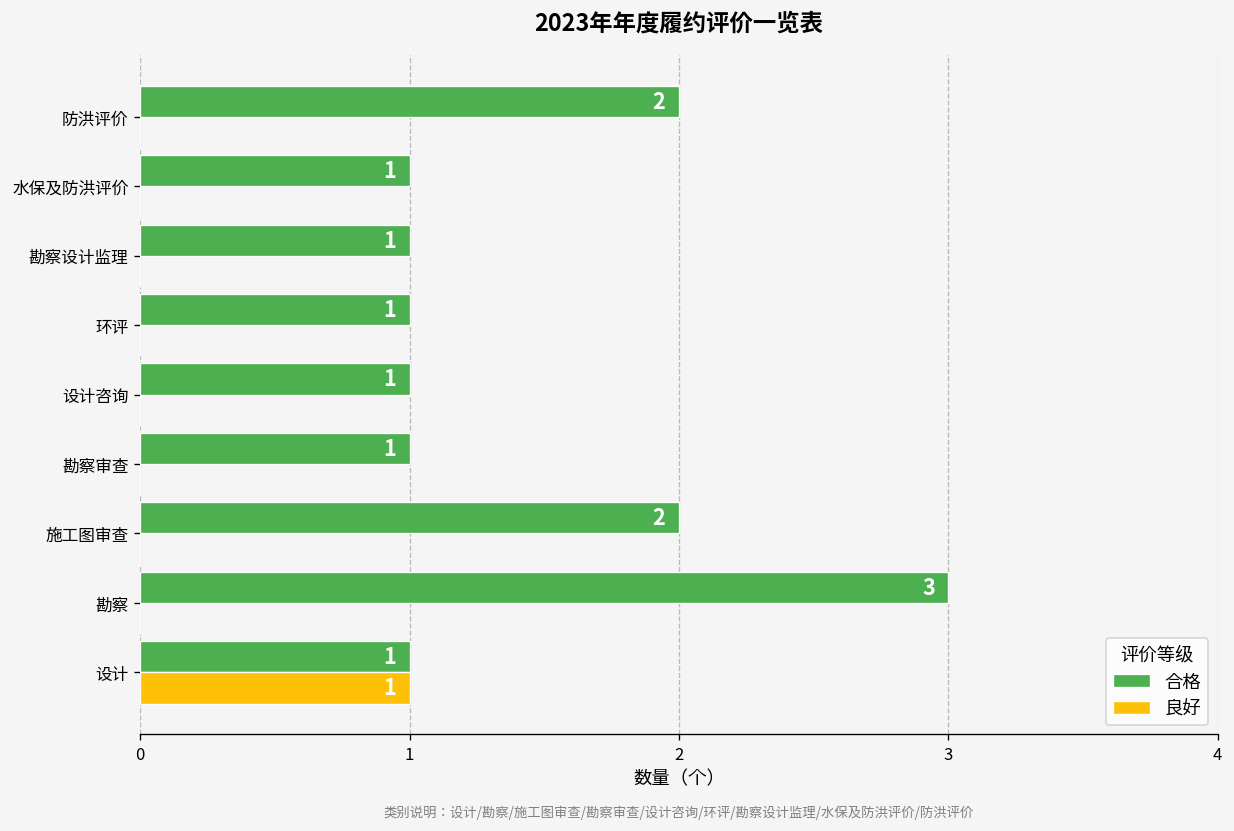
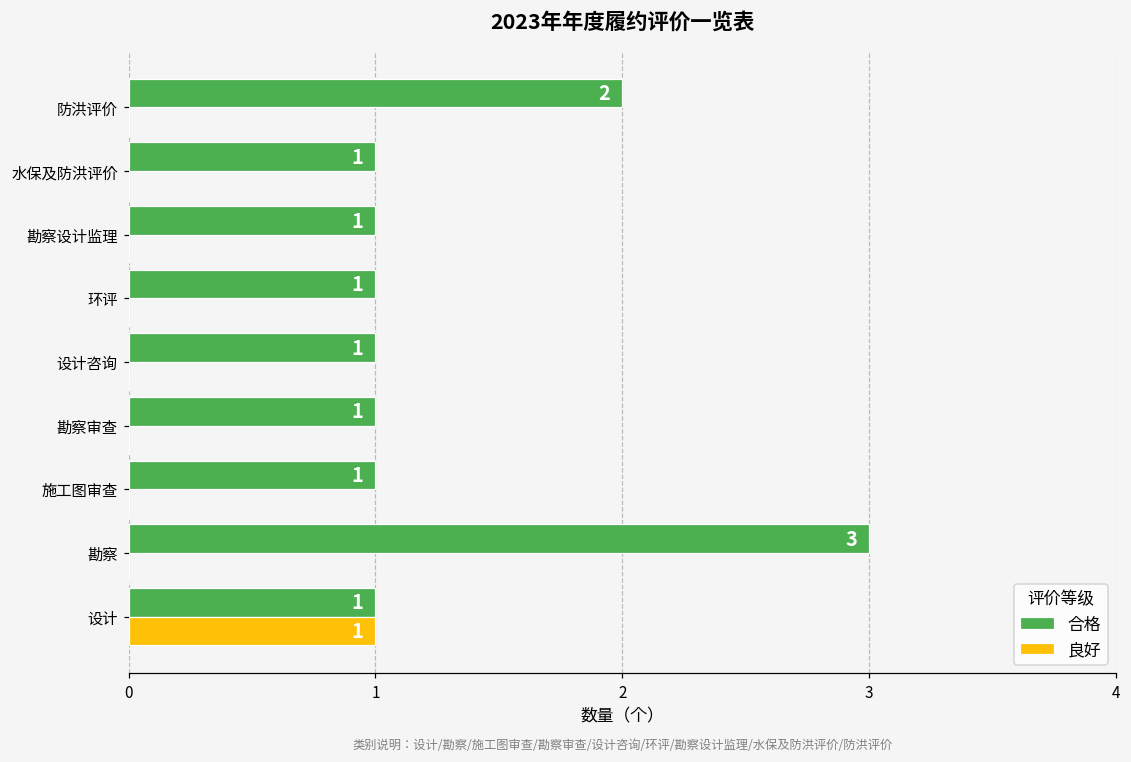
  {
    "合格": {
      "防洪评价": 2,
      "水保及防洪评价": 1,
      "勘察设计监理": 1,
      "环评": 1,
      "设计咨询": 1,
      "勘察审查": 1,
-     "施工图审查": 2,
+     "施工图审查": 1,
      "勘察": 3,
      "设计": 1
    },
    "良好": {
      "设计": 1
    }
  }
